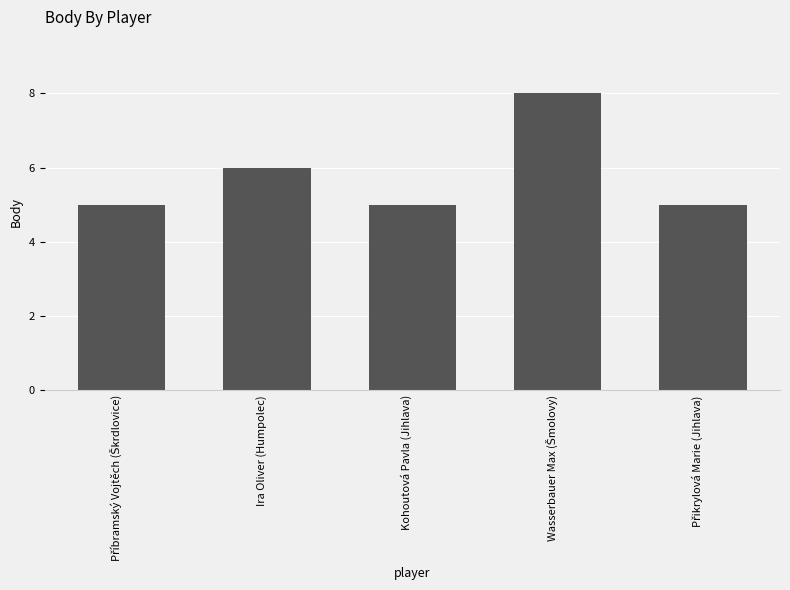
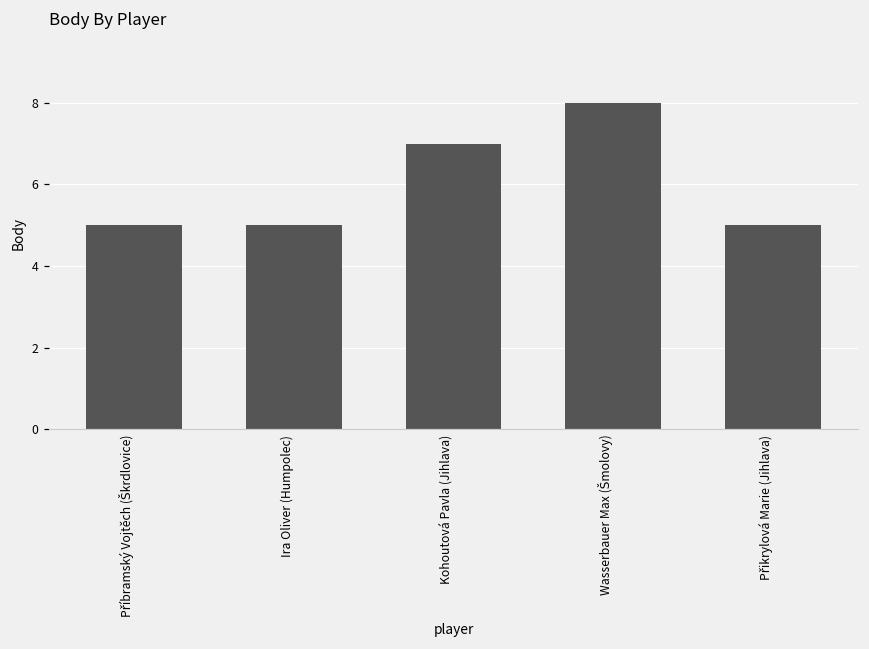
  {
    "Příbramský Vojtěch (Škrdlovice)": 5,
-   "Ira Oliver (Humpolec)": 6,
-   "Kohoutová Pavla (Jihlava)": 5,
+   "Ira Oliver (Humpolec)": 5,
+   "Kohoutová Pavla (Jihlava)": 7,
    "Wasserbauer Max (Šmolovy)": 8,
    "Přikrylová Marie (Jihlava)": 5
  }
